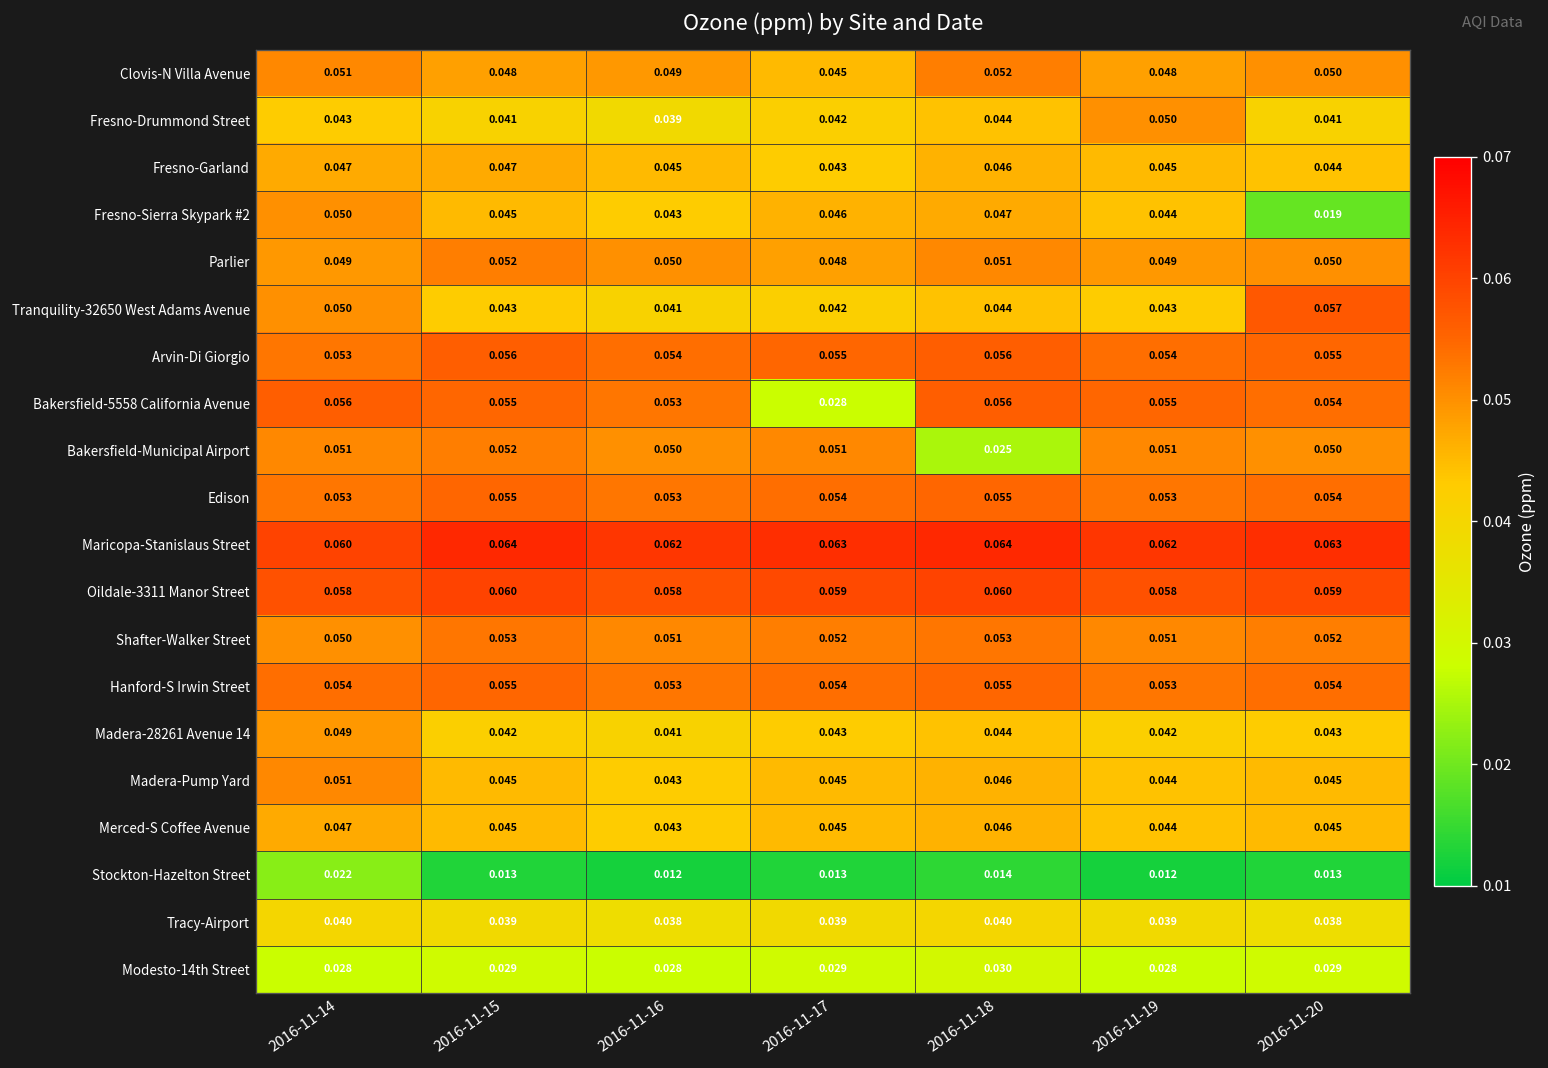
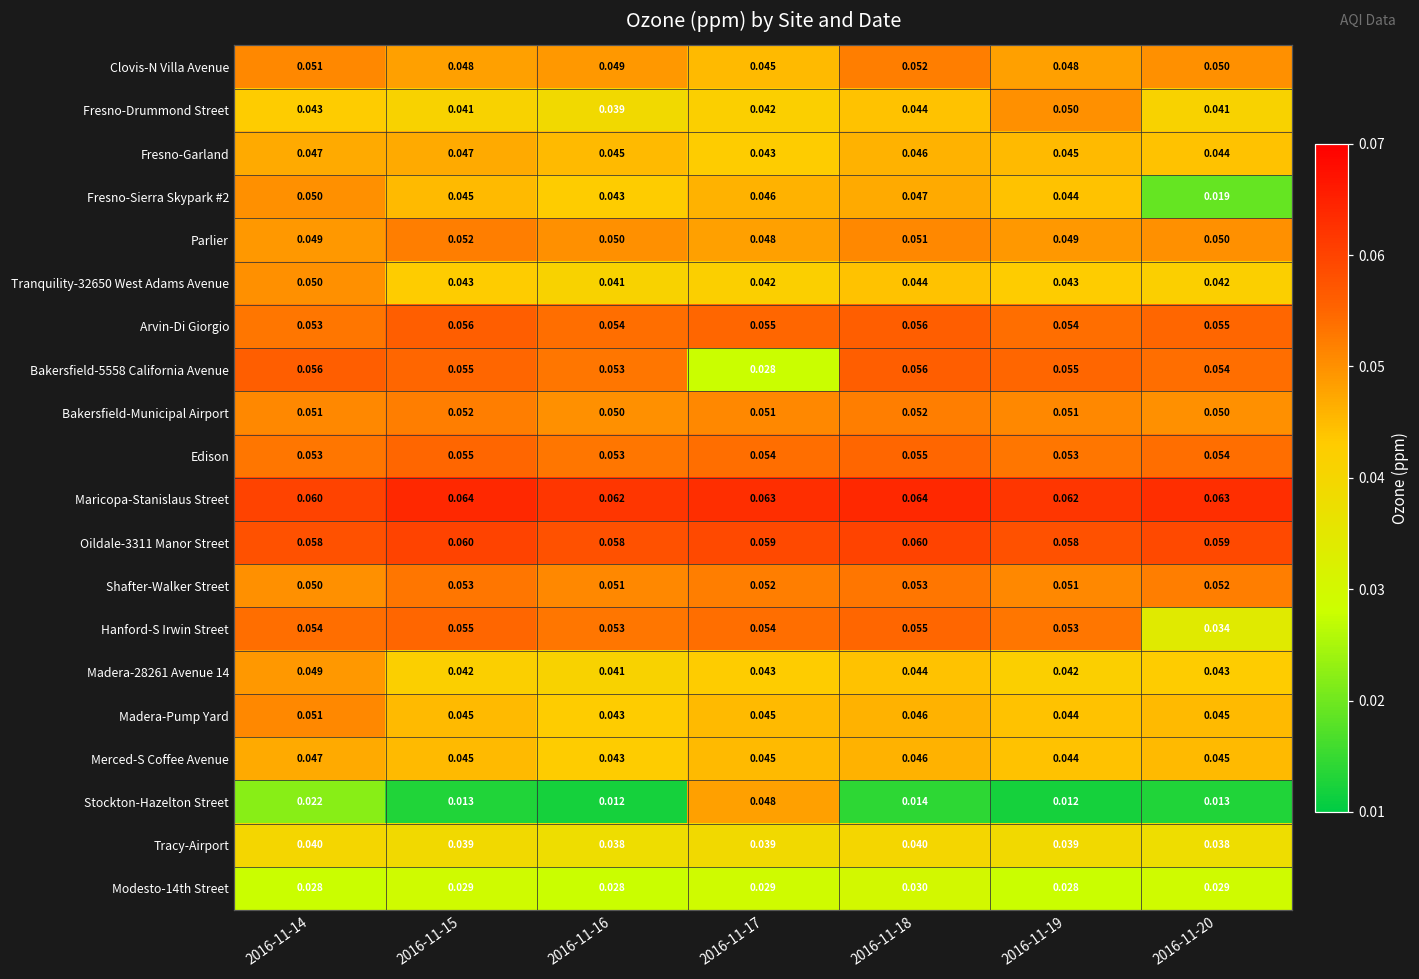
  {
    "Clovis-N Villa Avenue": {
      "2016-11-14": 0.051,
      "2016-11-15": 0.048,
      "2016-11-16": 0.049,
      "2016-11-17": 0.045,
      "2016-11-18": 0.052,
      "2016-11-19": 0.048,
      "2016-11-20": 0.050
    },
    "Fresno-Drummond Street": {
      "2016-11-14": 0.043,
      "2016-11-15": 0.041,
      "2016-11-16": 0.039,
      "2016-11-17": 0.042,
      "2016-11-18": 0.044,
      "2016-11-19": 0.050,
      "2016-11-20": 0.041
    },
    "Fresno-Garland": {
      "2016-11-14": 0.047,
      "2016-11-15": 0.047,
      "2016-11-16": 0.045,
      "2016-11-17": 0.043,
      "2016-11-18": 0.046,
      "2016-11-19": 0.045,
      "2016-11-20": 0.044
    },
    "Fresno-Sierra Skypark #2": {
      "2016-11-14": 0.050,
      "2016-11-15": 0.045,
      "2016-11-16": 0.043,
      "2016-11-17": 0.046,
      "2016-11-18": 0.047,
      "2016-11-19": 0.044,
      "2016-11-20": 0.019
    },
    "Parlier": {
      "2016-11-14": 0.049,
      "2016-11-15": 0.052,
      "2016-11-16": 0.050,
      "2016-11-17": 0.048,
      "2016-11-18": 0.051,
      "2016-11-19": 0.049,
      "2016-11-20": 0.050
    },
    "Tranquility-32650 West Adams Avenue": {
      "2016-11-14": 0.050,
      "2016-11-15": 0.043,
      "2016-11-16": 0.041,
      "2016-11-17": 0.042,
      "2016-11-18": 0.044,
      "2016-11-19": 0.043,
-     "2016-11-20": 0.057
+     "2016-11-20": 0.042
    },
    "Arvin-Di Giorgio": {
      "2016-11-14": 0.053,
      "2016-11-15": 0.056,
      "2016-11-16": 0.054,
      "2016-11-17": 0.055,
      "2016-11-18": 0.056,
      "2016-11-19": 0.054,
      "2016-11-20": 0.055
    },
    "Bakersfield-5558 California Avenue": {
      "2016-11-14": 0.056,
      "2016-11-15": 0.055,
      "2016-11-16": 0.053,
      "2016-11-17": 0.028,
      "2016-11-18": 0.056,
      "2016-11-19": 0.055,
      "2016-11-20": 0.054
    },
    "Bakersfield-Municipal Airport": {
      "2016-11-14": 0.051,
      "2016-11-15": 0.052,
      "2016-11-16": 0.050,
      "2016-11-17": 0.051,
-     "2016-11-18": 0.025,
+     "2016-11-18": 0.052,
      "2016-11-19": 0.051,
      "2016-11-20": 0.050
    },
    "Edison": {
      "2016-11-14": 0.053,
      "2016-11-15": 0.055,
      "2016-11-16": 0.053,
      "2016-11-17": 0.054,
      "2016-11-18": 0.055,
      "2016-11-19": 0.053,
      "2016-11-20": 0.054
    },
    "Maricopa-Stanislaus Street": {
      "2016-11-14": 0.060,
      "2016-11-15": 0.064,
      "2016-11-16": 0.062,
      "2016-11-17": 0.063,
      "2016-11-18": 0.064,
      "2016-11-19": 0.062,
      "2016-11-20": 0.063
    },
    "Oildale-3311 Manor Street": {
      "2016-11-14": 0.058,
      "2016-11-15": 0.060,
      "2016-11-16": 0.058,
      "2016-11-17": 0.059,
      "2016-11-18": 0.060,
      "2016-11-19": 0.058,
      "2016-11-20": 0.059
    },
    "Shafter-Walker Street": {
      "2016-11-14": 0.050,
      "2016-11-15": 0.053,
      "2016-11-16": 0.051,
      "2016-11-17": 0.052,
      "2016-11-18": 0.053,
      "2016-11-19": 0.051,
      "2016-11-20": 0.052
    },
    "Hanford-S Irwin Street": {
      "2016-11-14": 0.054,
      "2016-11-15": 0.055,
      "2016-11-16": 0.053,
      "2016-11-17": 0.054,
      "2016-11-18": 0.055,
      "2016-11-19": 0.053,
-     "2016-11-20": 0.054
+     "2016-11-20": 0.034
    },
    "Madera-28261 Avenue 14": {
      "2016-11-14": 0.049,
      "2016-11-15": 0.042,
      "2016-11-16": 0.041,
      "2016-11-17": 0.043,
      "2016-11-18": 0.044,
      "2016-11-19": 0.042,
      "2016-11-20": 0.043
    },
    "Madera-Pump Yard": {
      "2016-11-14": 0.051,
      "2016-11-15": 0.045,
      "2016-11-16": 0.043,
      "2016-11-17": 0.045,
      "2016-11-18": 0.046,
      "2016-11-19": 0.044,
      "2016-11-20": 0.045
    },
    "Merced-S Coffee Avenue": {
      "2016-11-14": 0.047,
      "2016-11-15": 0.045,
      "2016-11-16": 0.043,
      "2016-11-17": 0.045,
      "2016-11-18": 0.046,
      "2016-11-19": 0.044,
      "2016-11-20": 0.045
    },
    "Stockton-Hazelton Street": {
      "2016-11-14": 0.022,
      "2016-11-15": 0.013,
      "2016-11-16": 0.012,
-     "2016-11-17": 0.013,
+     "2016-11-17": 0.048,
      "2016-11-18": 0.014,
      "2016-11-19": 0.012,
      "2016-11-20": 0.013
    },
    "Tracy-Airport": {
      "2016-11-14": 0.040,
      "2016-11-15": 0.039,
      "2016-11-16": 0.038,
      "2016-11-17": 0.039,
      "2016-11-18": 0.040,
      "2016-11-19": 0.039,
      "2016-11-20": 0.038
    },
    "Modesto-14th Street": {
      "2016-11-14": 0.028,
      "2016-11-15": 0.029,
      "2016-11-16": 0.028,
      "2016-11-17": 0.029,
      "2016-11-18": 0.030,
      "2016-11-19": 0.028,
      "2016-11-20": 0.029
    }
  }
